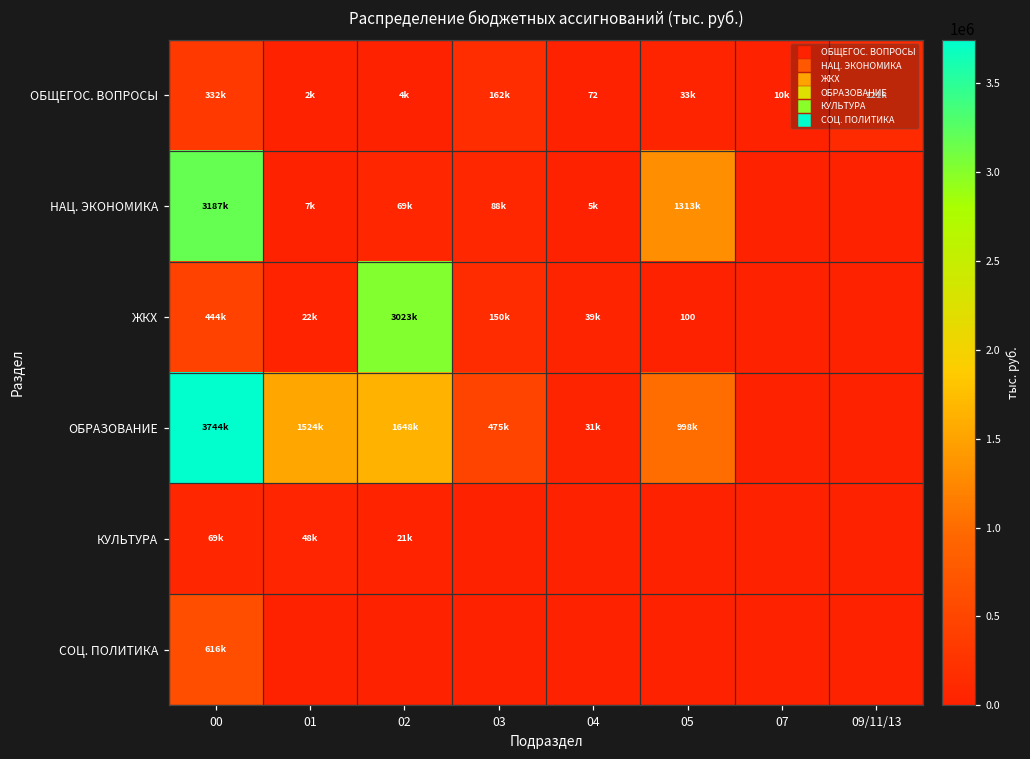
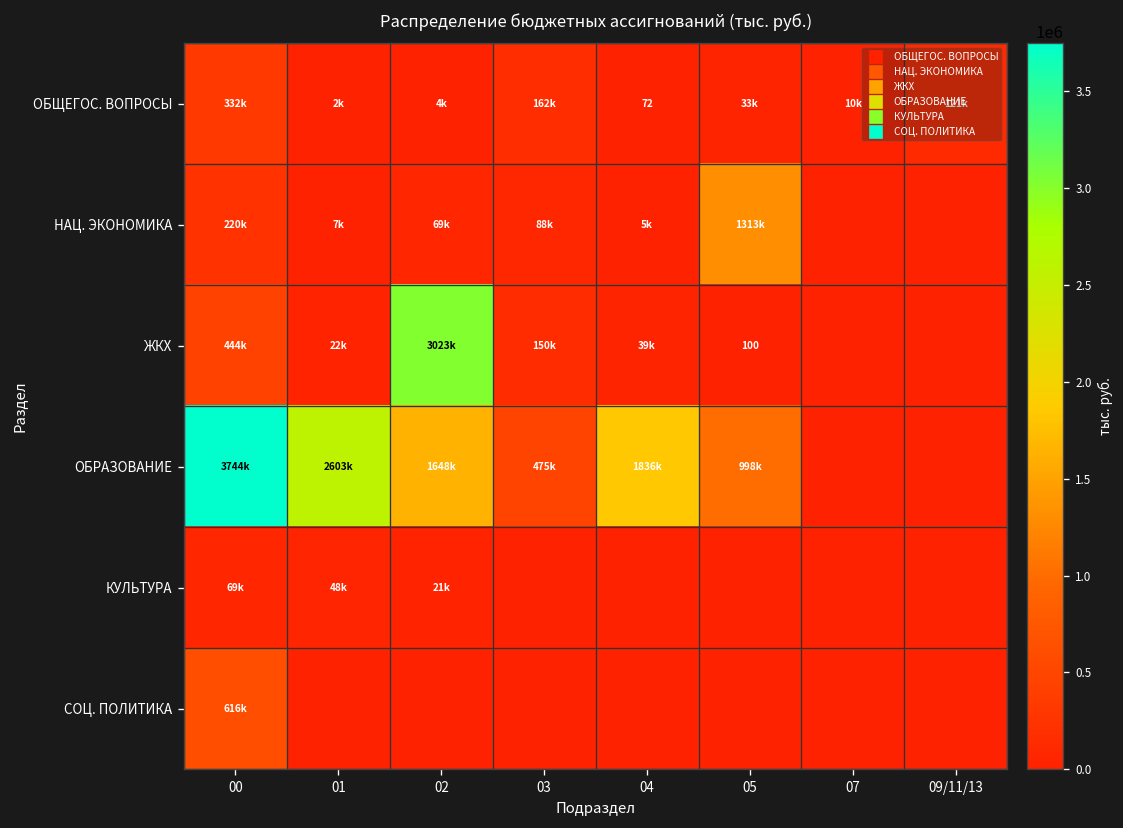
  {
    "ОБЩЕГОС. ВОПРОСЫ": {
      "00": "332k",
      "01": "2k",
      "02": "4k",
      "03": "162k",
      "04": "72",
      "05": "33k"
    },
    "НАЦ. ЭКОНОМИКА": {
-     "00": "3187k",
+     "00": "220k",
      "01": "7k",
      "02": "69k",
      "03": "88k",
      "04": "5k",
      "05": "1313k"
    },
    "ЖКХ": {
      "00": "444k",
      "01": "22k",
      "02": "3023k",
      "03": "150k",
      "04": "39k",
      "05": "100"
    },
    "ОБРАЗОВАНИЕ": {
      "00": "3744k",
-     "01": "1524k",
+     "01": "2603k",
      "02": "1648k",
      "03": "475k",
-     "04": "31k",
+     "04": "1836k",
      "05": "998k"
    },
    "КУЛЬТУРА": {
      "00": "69k",
      "01": "48k",
      "02": "21k"
    },
    "СОЦ. ПОЛИТИКА": {
      "00": "616k"
    }
  }
